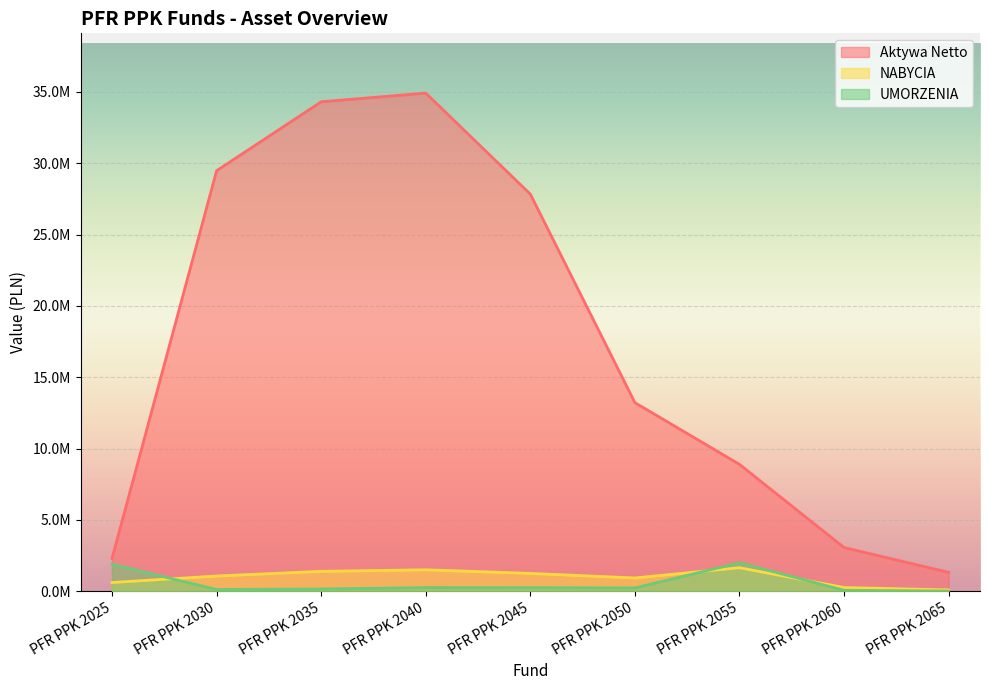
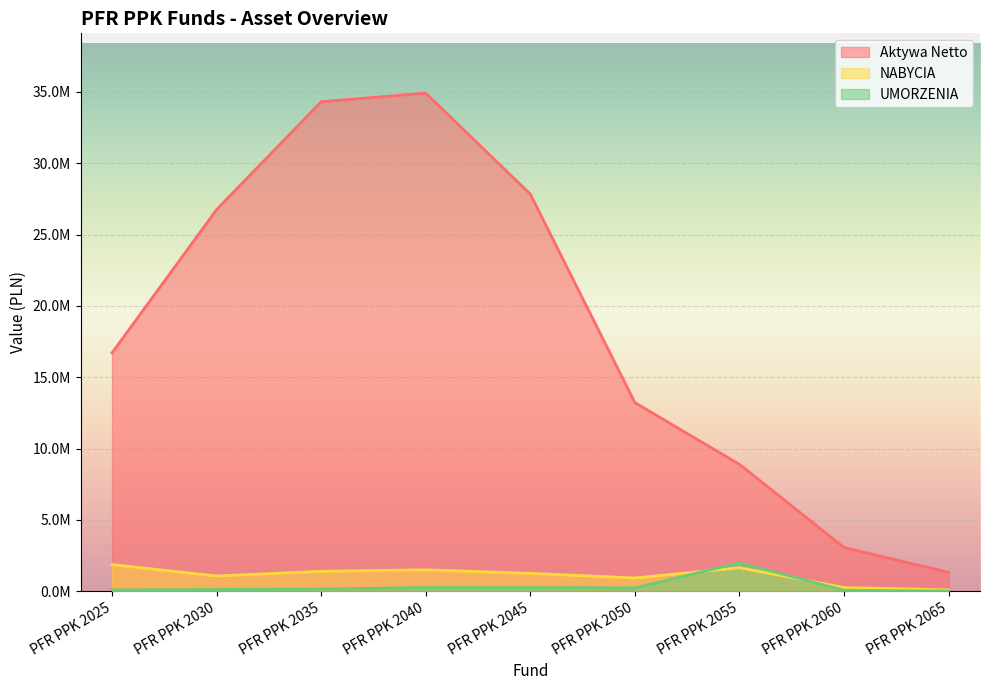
  {
    "Aktywa Netto": {
-     "PFR PPK 2025": 2300000,
-     "PFR PPK 2030": 29500000,
+     "PFR PPK 2025": 16700000,
+     "PFR PPK 2030": 26800000,
      "PFR PPK 2035": 34300000,
      "PFR PPK 2040": 34900000,
      "PFR PPK 2045": 27800000,
      "PFR PPK 2050": 13200000,
      "PFR PPK 2055": 8900000,
      "PFR PPK 2060": 3100000,
      "PFR PPK 2065": 1300000
    },
    "NABYCIA": {
-     "PFR PPK 2025": 600000,
+     "PFR PPK 2025": 1900000,
      "PFR PPK 2030": 1100000,
      "PFR PPK 2035": 1400000,
      "PFR PPK 2040": 1500000,
      "PFR PPK 2045": 1200000,
      "PFR PPK 2050": 900000,
      "PFR PPK 2055": 1600000,
      "PFR PPK 2060": 300000
    },
    "UMORZENIA": {
-     "PFR PPK 2025": 1900000,
+     "PFR PPK 2025": 100000,
      "PFR PPK 2030": 100000,
      "PFR PPK 2035": 100000,
      "PFR PPK 2040": 300000,
      "PFR PPK 2045": 200000,
      "PFR PPK 2050": 200000,
      "PFR PPK 2055": 2000000,
      "PFR PPK 2060": 100000
    }
  }
